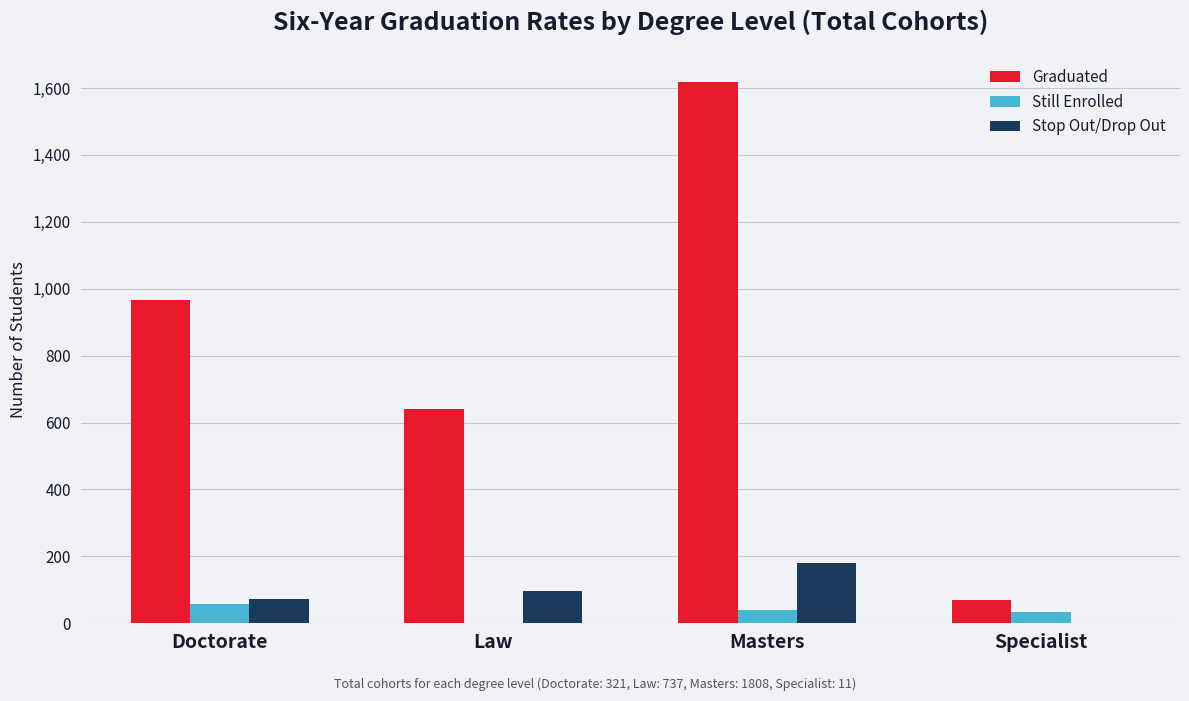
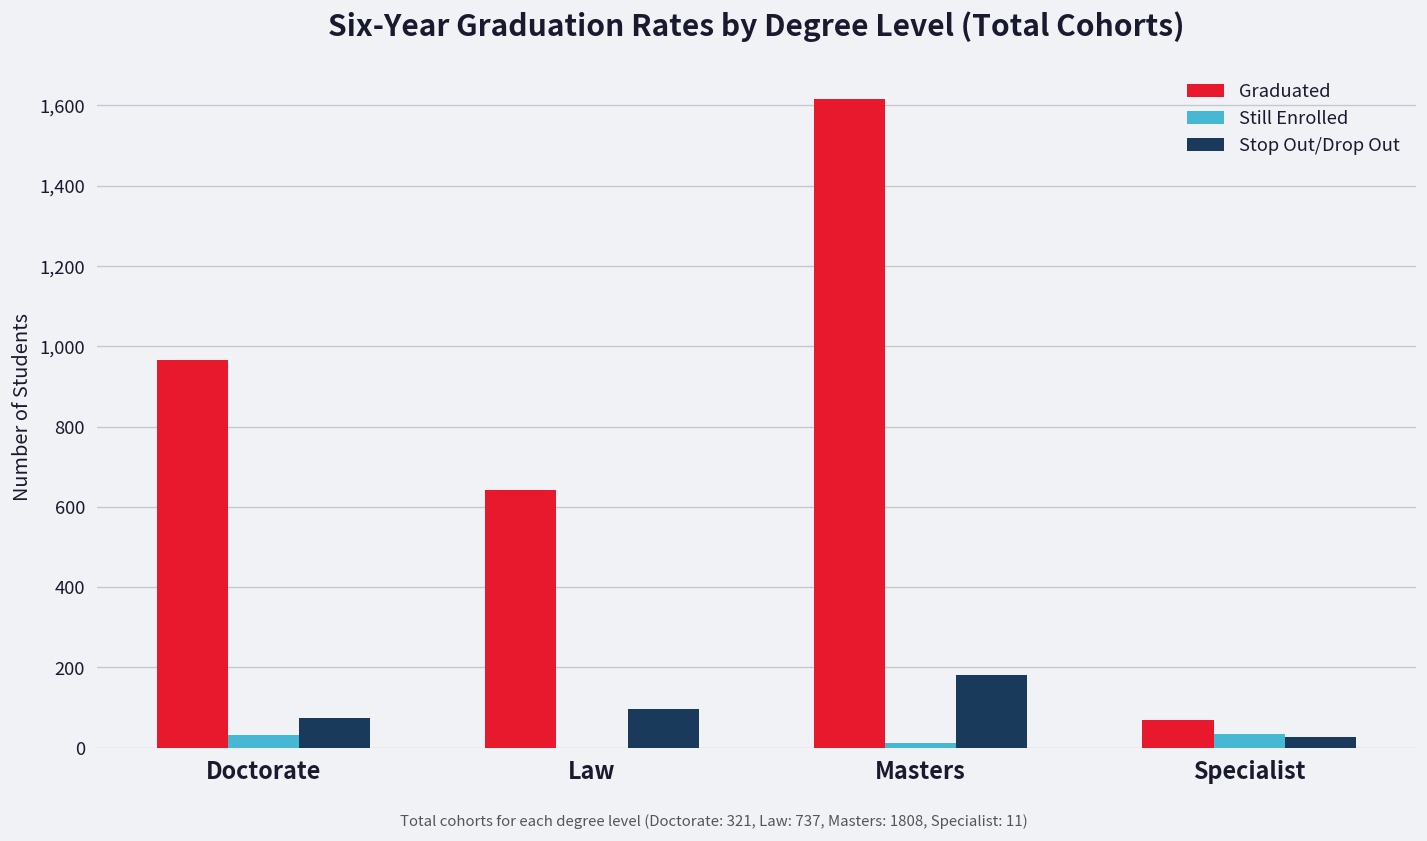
  {
    "Graduated": {
      "Doctorate": "970",
      "Law": "640",
      "Masters": "1,620",
      "Specialist": "70"
    },
    "Still Enrolled": {
-     "Doctorate": "60",
+     "Doctorate": "30",
      "Law": "0",
-     "Masters": "40",
+     "Masters": "10",
      "Specialist": "30"
    },
    "Stop Out/Drop Out": {
      "Doctorate": "70",
      "Law": "100",
      "Masters": "180",
-     "Specialist": "0"
+     "Specialist": "30"
    }
  }
